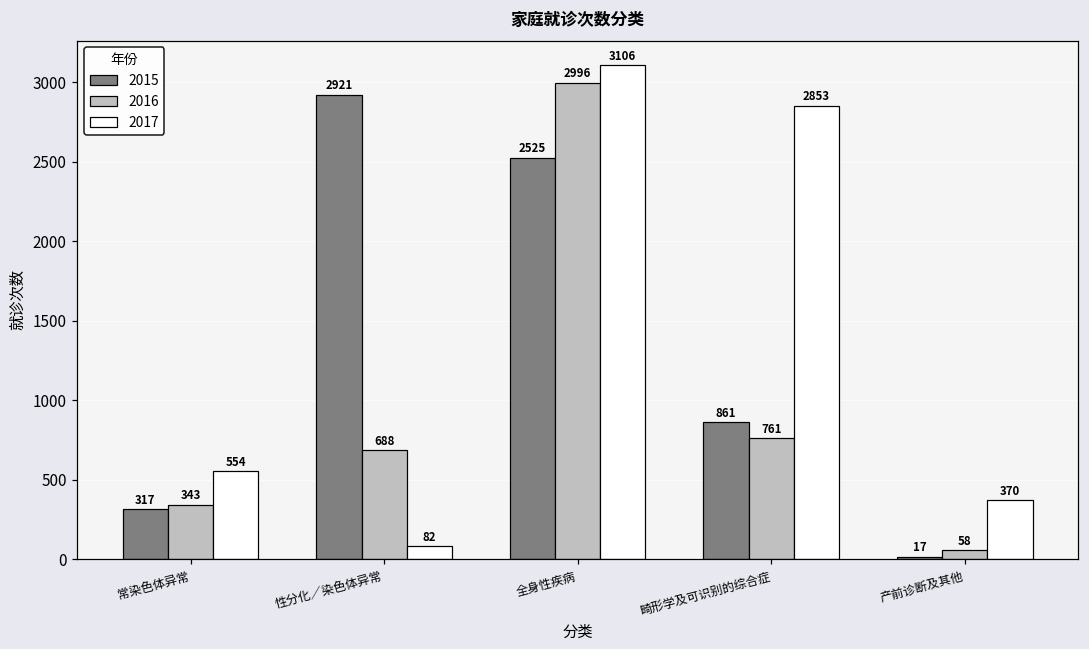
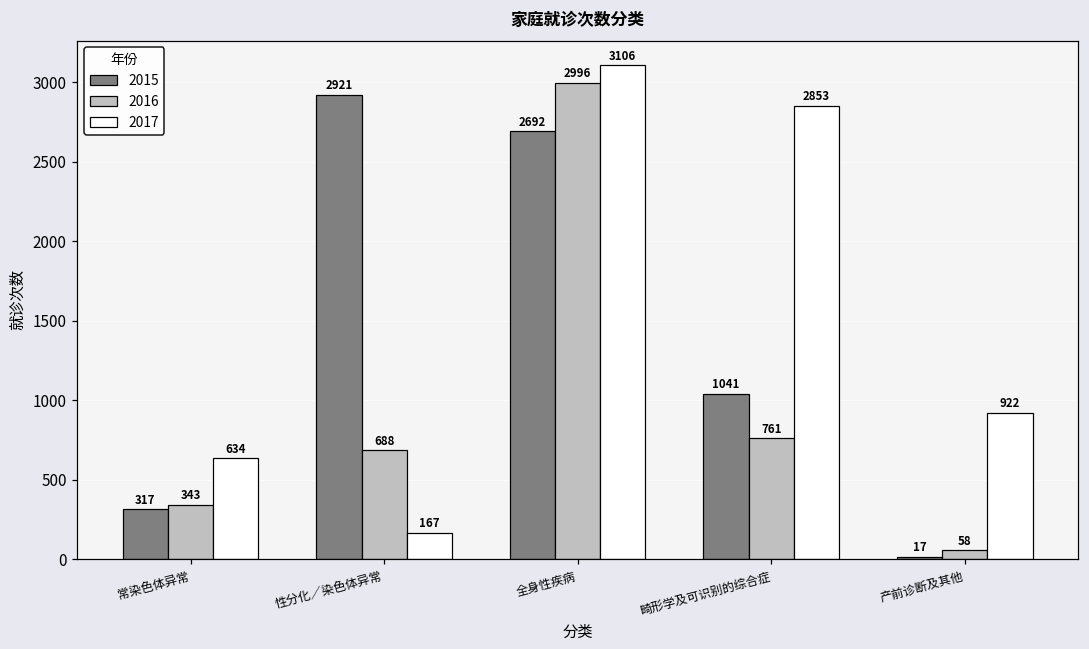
  {
    "2015": {
      "常染色体异常": 317,
      "性分化／染色体异常": 2921,
-     "全身性疾病": 2525,
-     "畸形学及可识别的综合症": 861,
+     "全身性疾病": 2692,
+     "畸形学及可识别的综合症": 1041,
      "产前诊断及其他": 17
    },
    "2016": {
      "常染色体异常": 343,
      "性分化／染色体异常": 688,
      "全身性疾病": 2996,
      "畸形学及可识别的综合症": 761,
      "产前诊断及其他": 58
    },
    "2017": {
-     "常染色体异常": 554,
-     "性分化／染色体异常": 82,
+     "常染色体异常": 634,
+     "性分化／染色体异常": 167,
      "全身性疾病": 3106,
      "畸形学及可识别的综合症": 2853,
-     "产前诊断及其他": 370
+     "产前诊断及其他": 922
    }
  }
